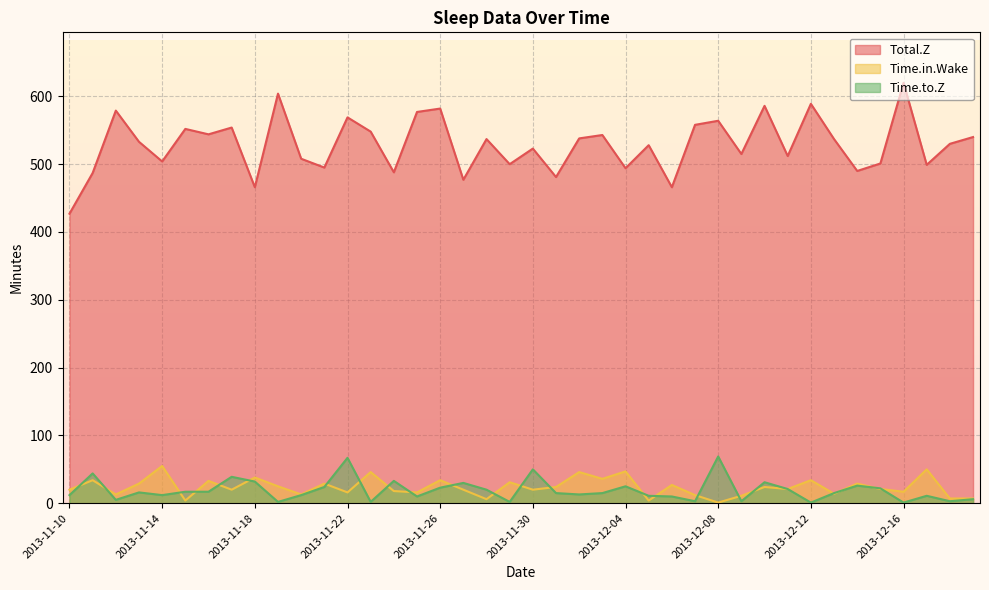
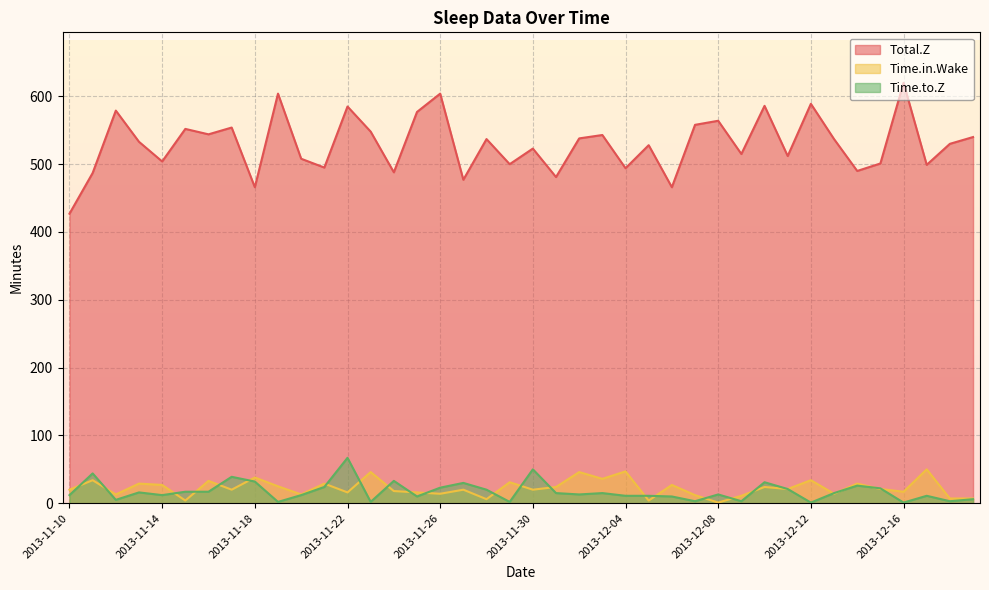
  {
    "Total.Z": {
      "2013-11-10": 430,
      "2013-11-14": 500,
      "2013-11-18": 470,
-     "2013-11-22": 570,
-     "2013-11-26": 580,
+     "2013-11-22": 590,
+     "2013-11-26": 600,
      "2013-11-30": 520,
      "2013-12-04": 490,
      "2013-12-08": 560,
      "2013-12-12": 590
    },
    "Time.in.Wake": {
      "2013-11-10": 20,
-     "2013-11-14": 60,
+     "2013-11-14": 30,
      "2013-11-18": 40,
      "2013-11-22": 20,
-     "2013-11-26": 30,
+     "2013-11-26": 10,
      "2013-11-30": 20,
      "2013-12-04": 50,
      "2013-12-08": 0,
      "2013-12-12": 30,
      "2013-12-16": 20
    },
    "Time.to.Z": {
      "2013-11-10": 10,
      "2013-11-14": 10,
      "2013-11-18": 30,
      "2013-11-22": 70,
      "2013-11-26": 20,
      "2013-11-30": 50,
-     "2013-12-04": 30,
-     "2013-12-08": 70,
+     "2013-12-04": 10,
+     "2013-12-08": 10,
      "2013-12-12": 0,
      "2013-12-16": 0
    }
  }
